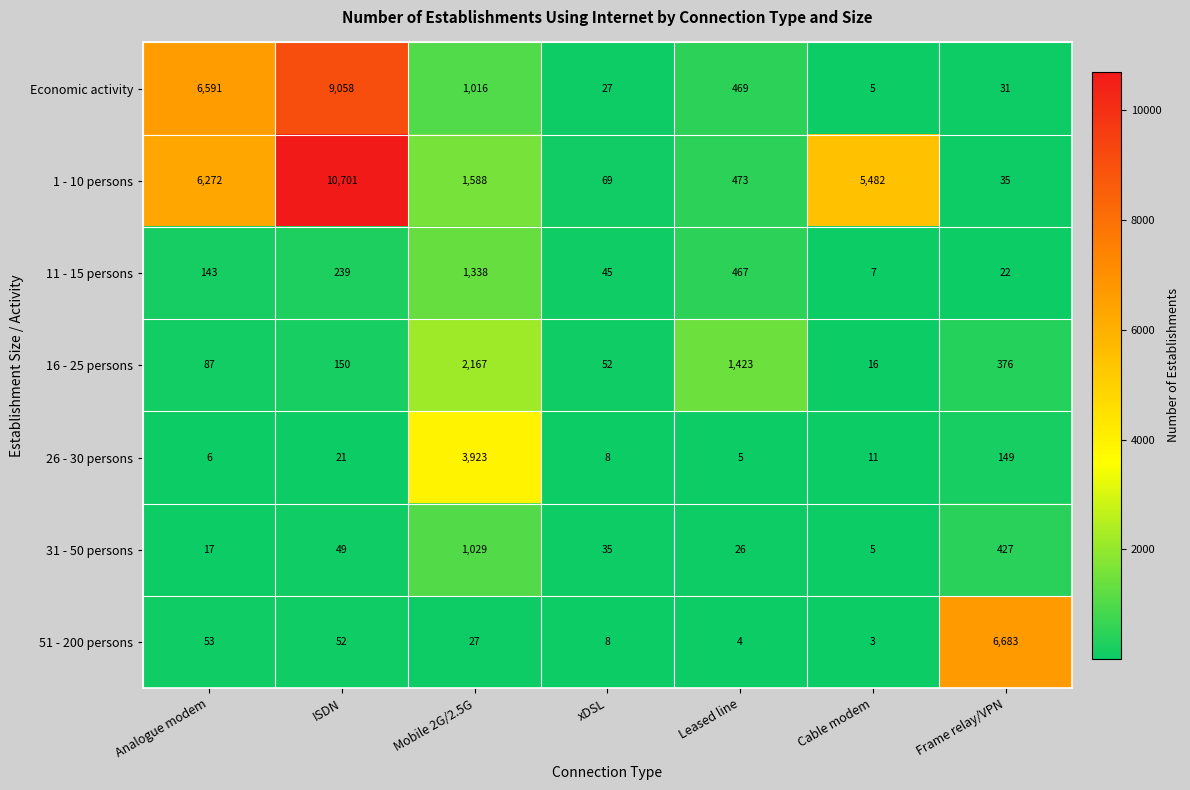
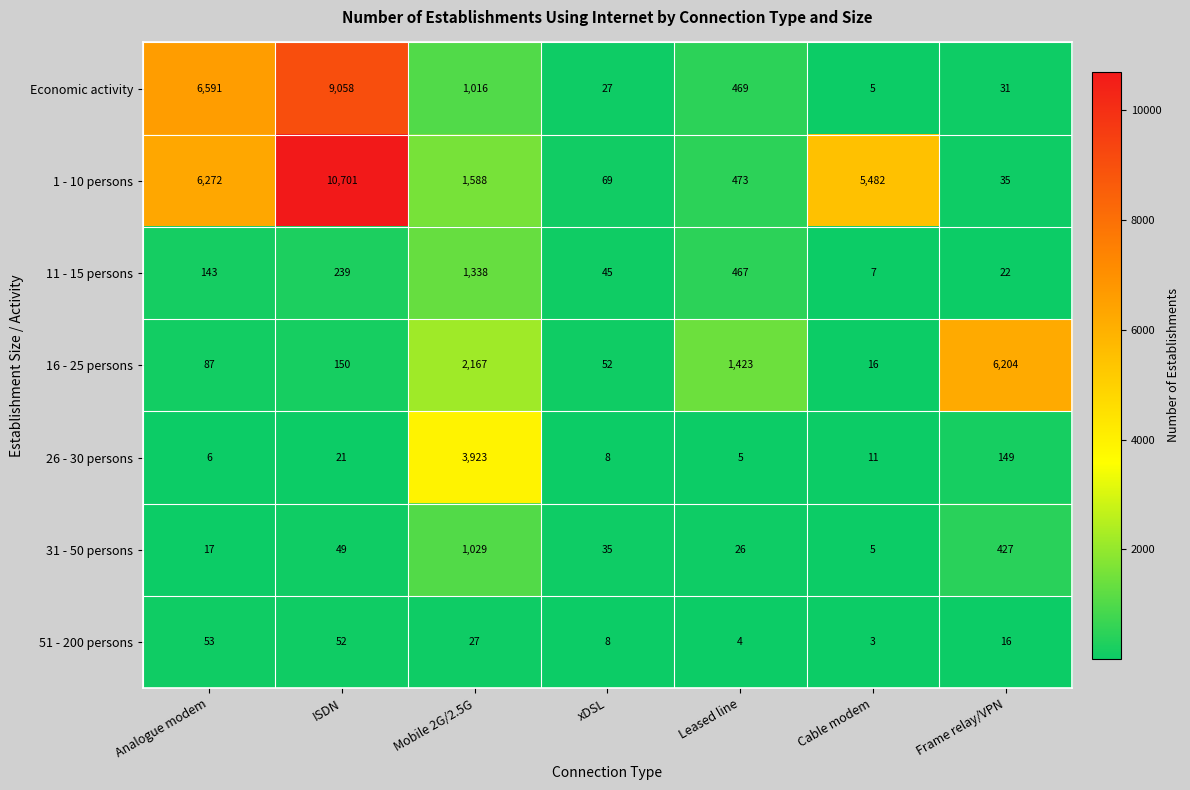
  {
    "Economic activity": {
      "Analogue modem": "6,591",
      "ISDN": "9,058",
      "Mobile 2G/2.5G": "1,016",
      "xDSL": "27",
      "Leased line": "469",
      "Cable modem": "5",
      "Frame relay/VPN": "31"
    },
    "1 - 10 persons": {
      "Analogue modem": "6,272",
      "ISDN": "10,701",
      "Mobile 2G/2.5G": "1,588",
      "xDSL": "69",
      "Leased line": "473",
      "Cable modem": "5,482",
      "Frame relay/VPN": "35"
    },
    "11 - 15 persons": {
      "Analogue modem": "143",
      "ISDN": "239",
      "Mobile 2G/2.5G": "1,338",
      "xDSL": "45",
      "Leased line": "467",
      "Cable modem": "7",
      "Frame relay/VPN": "22"
    },
    "16 - 25 persons": {
      "Analogue modem": "87",
      "ISDN": "150",
      "Mobile 2G/2.5G": "2,167",
      "xDSL": "52",
      "Leased line": "1,423",
      "Cable modem": "16",
-     "Frame relay/VPN": "376"
+     "Frame relay/VPN": "6,204"
    },
    "26 - 30 persons": {
      "Analogue modem": "6",
      "ISDN": "21",
      "Mobile 2G/2.5G": "3,923",
      "xDSL": "8",
      "Leased line": "5",
      "Cable modem": "11",
      "Frame relay/VPN": "149"
    },
    "31 - 50 persons": {
      "Analogue modem": "17",
      "ISDN": "49",
      "Mobile 2G/2.5G": "1,029",
      "xDSL": "35",
      "Leased line": "26",
      "Cable modem": "5",
      "Frame relay/VPN": "427"
    },
    "51 - 200 persons": {
      "Analogue modem": "53",
      "ISDN": "52",
      "Mobile 2G/2.5G": "27",
      "xDSL": "8",
      "Leased line": "4",
      "Cable modem": "3",
-     "Frame relay/VPN": "6,683"
+     "Frame relay/VPN": "16"
    }
  }
